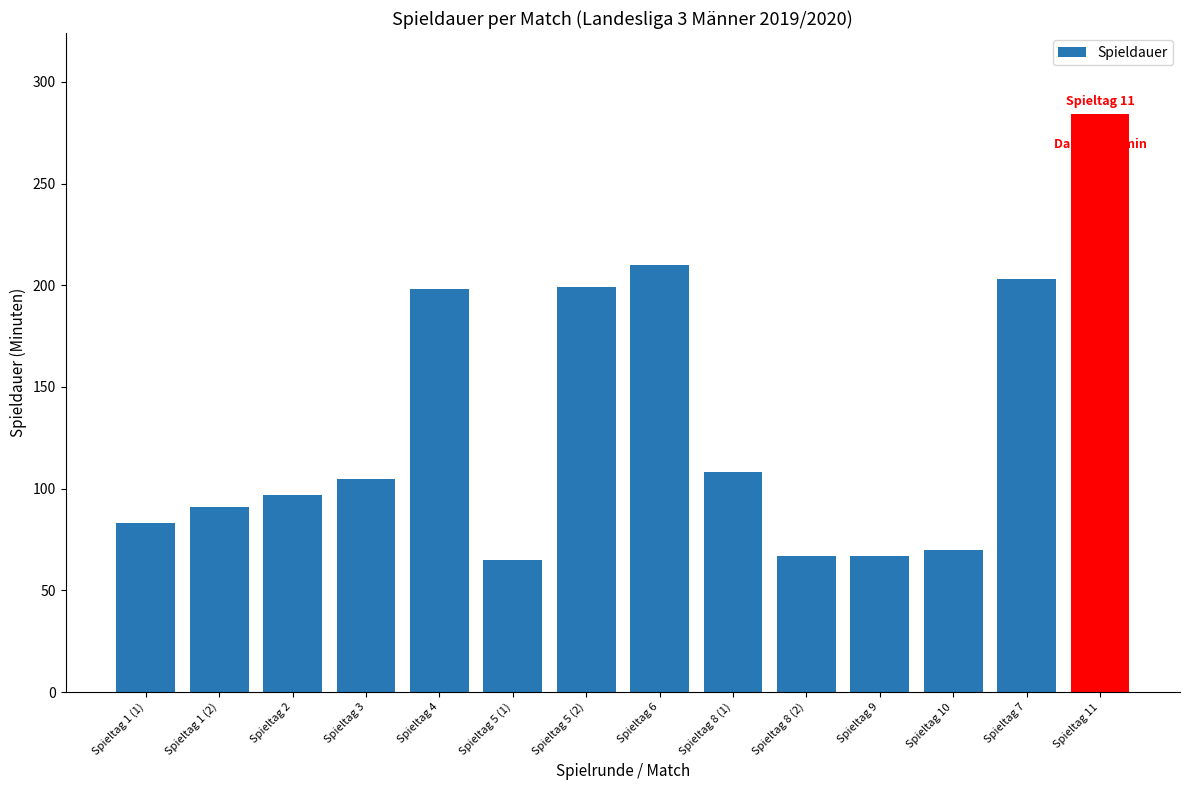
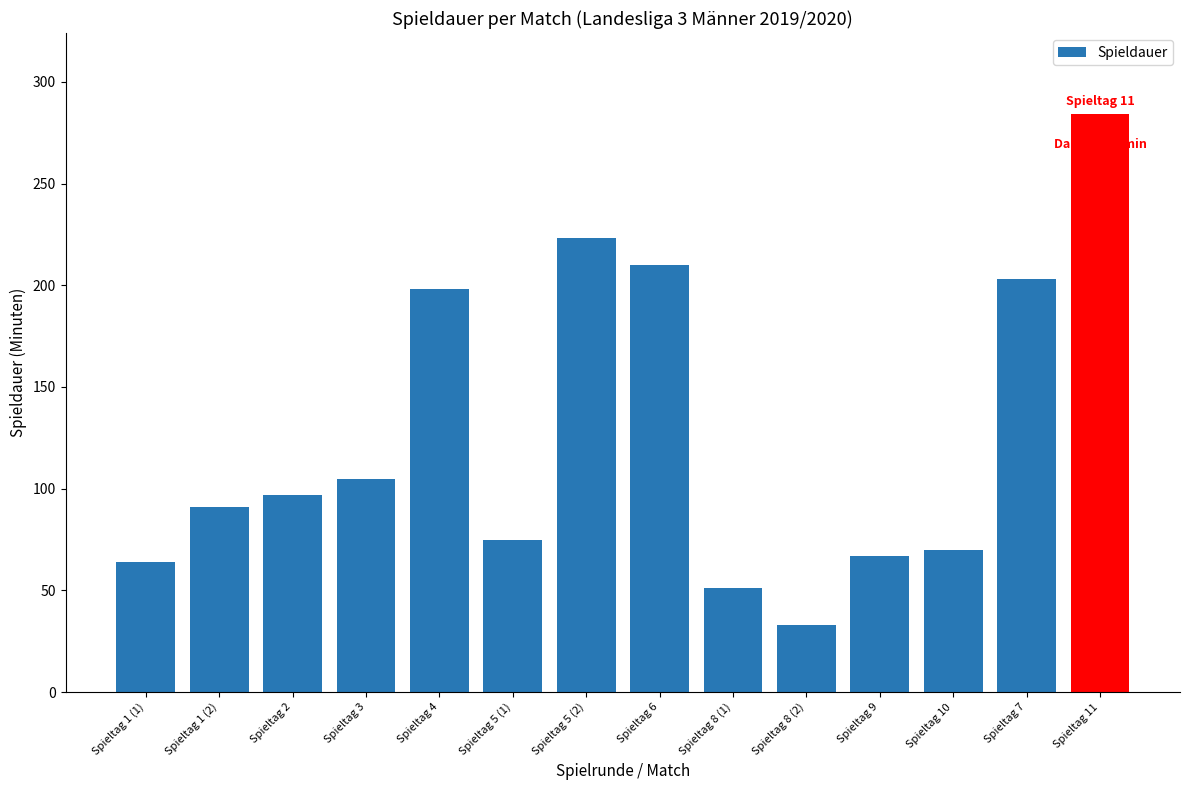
  {
-   "Spieltag 1 (1)": 83,
+   "Spieltag 1 (1)": 64,
    "Spieltag 1 (2)": 91,
    "Spieltag 2": 97,
    "Spieltag 3": 105,
    "Spieltag 4": 198,
-   "Spieltag 5 (1)": 65,
-   "Spieltag 5 (2)": 199,
+   "Spieltag 5 (1)": 75,
+   "Spieltag 5 (2)": 223,
    "Spieltag 6": 210,
-   "Spieltag 8 (1)": 108,
-   "Spieltag 8 (2)": 67,
+   "Spieltag 8 (1)": 51,
+   "Spieltag 8 (2)": 33,
    "Spieltag 9": 67,
    "Spieltag 10": 70,
    "Spieltag 7": 203
  }
